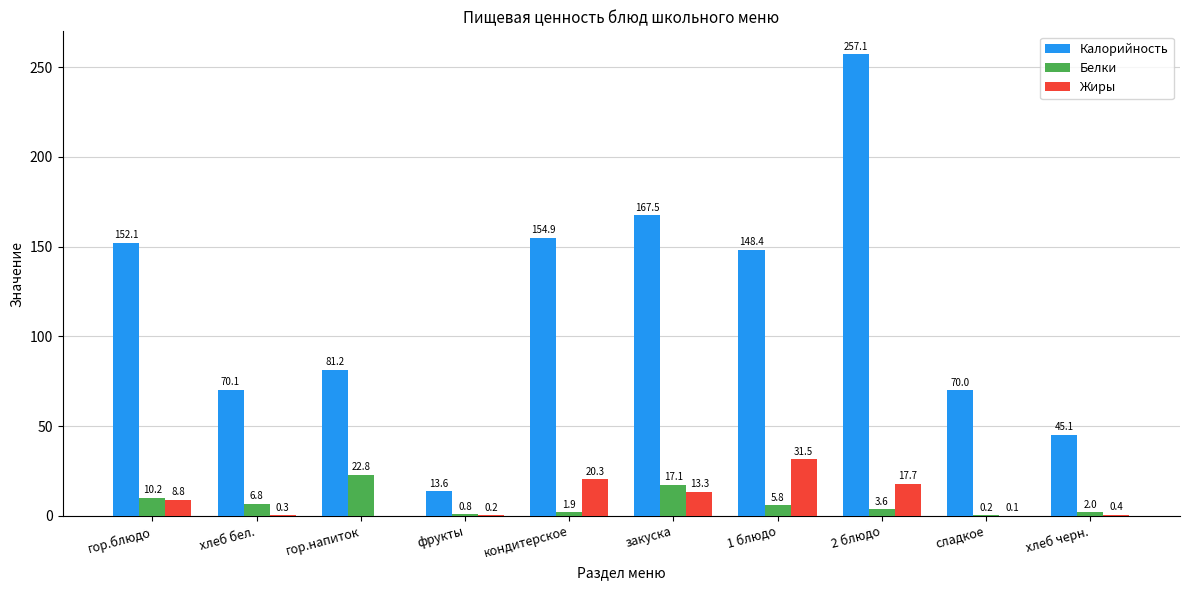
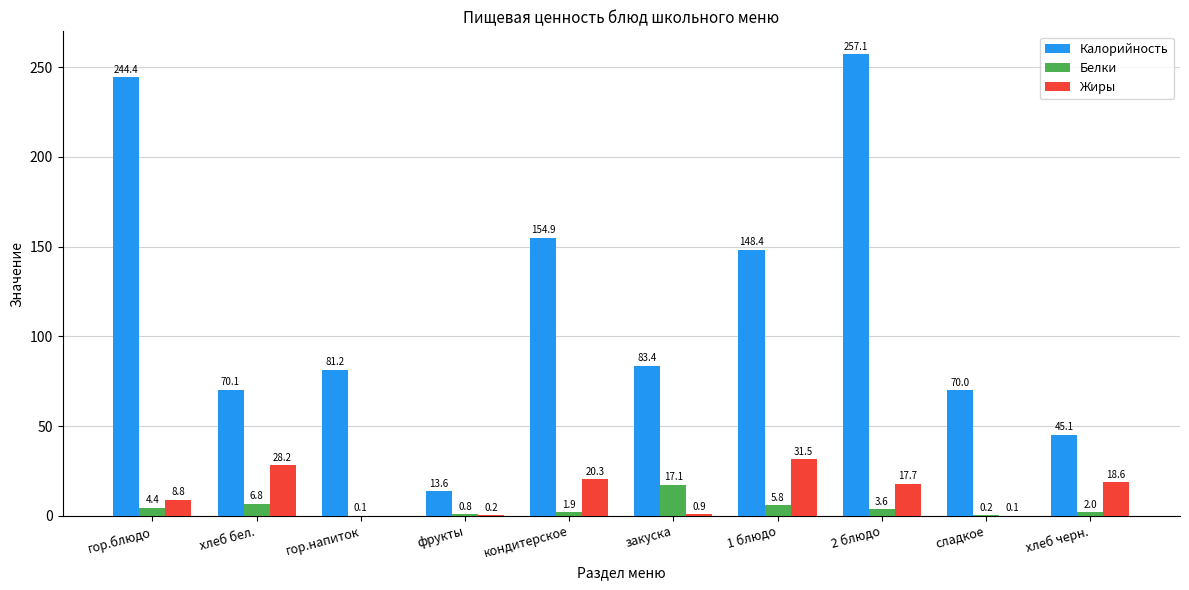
  {
    "Калорийность": {
-     "гор.блюдо": 152.1,
+     "гор.блюдо": 244.4,
      "хлеб бел.": 70.1,
      "гор.напиток": 81.2,
      "фрукты": 13.6,
      "кондитерское": 154.9,
-     "закуска": 167.5,
+     "закуска": 83.4,
      "1 блюдо": 148.4,
      "2 блюдо": 257.1,
      "сладкое": 70.0,
      "хлеб черн.": 45.1
    },
    "Белки": {
-     "гор.блюдо": 10.2,
+     "гор.блюдо": 4.4,
      "хлеб бел.": 6.8,
-     "гор.напиток": 22.8,
+     "гор.напиток": 0.1,
      "фрукты": 0.8,
      "кондитерское": 1.9,
      "закуска": 17.1,
      "1 блюдо": 5.8,
      "2 блюдо": 3.6,
      "сладкое": 0.2,
      "хлеб черн.": 2.0
    },
    "Жиры": {
      "гор.блюдо": 8.8,
-     "хлеб бел.": 0.3,
+     "хлеб бел.": 28.2,
      "фрукты": 0.2,
      "кондитерское": 20.3,
-     "закуска": 13.3,
+     "закуска": 0.9,
      "1 блюдо": 31.5,
      "2 блюдо": 17.7,
      "сладкое": 0.1,
-     "хлеб черн.": 0.4
+     "хлеб черн.": 18.6
    }
  }
